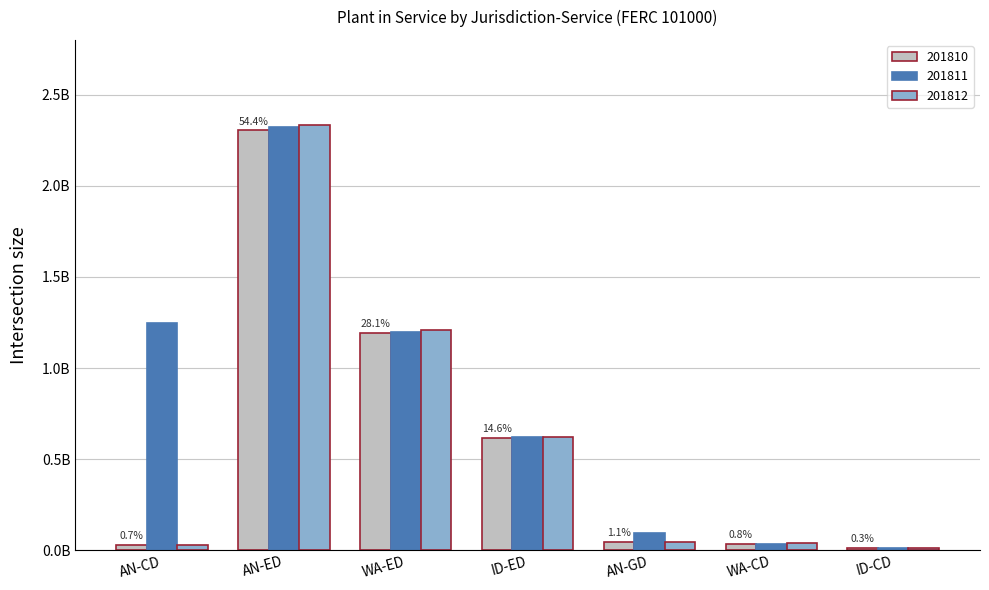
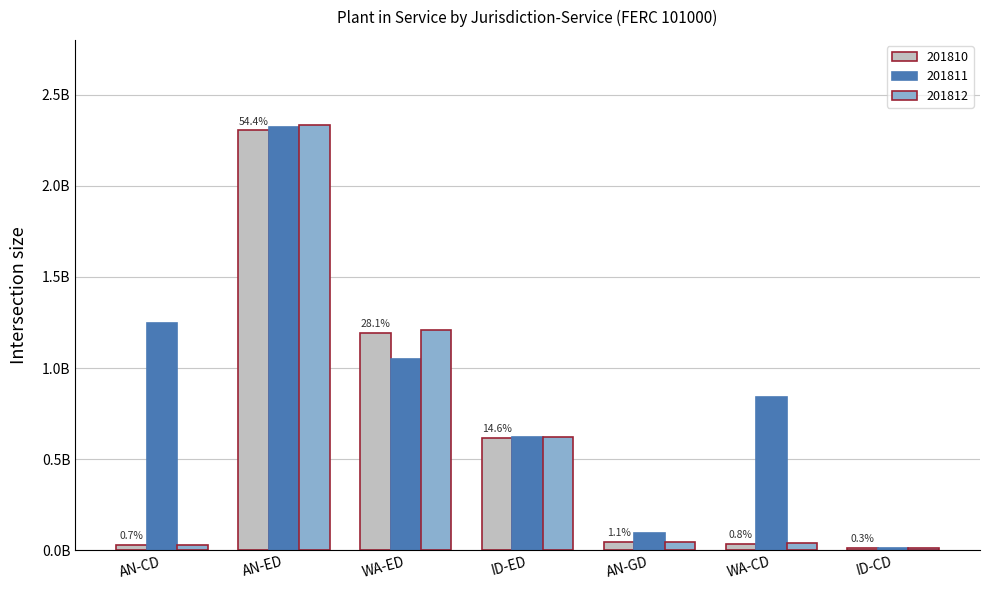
  {
    "201811": {
      "AN-CD": 1250000000,
      "AN-ED": 2320000000,
-     "WA-ED": 1200000000,
+     "WA-ED": 1050000000,
      "ID-ED": 620000000,
      "AN-GD": 90000000,
-     "WA-CD": 40000000,
+     "WA-CD": 840000000,
      "ID-CD": 10000000
    }
  }
